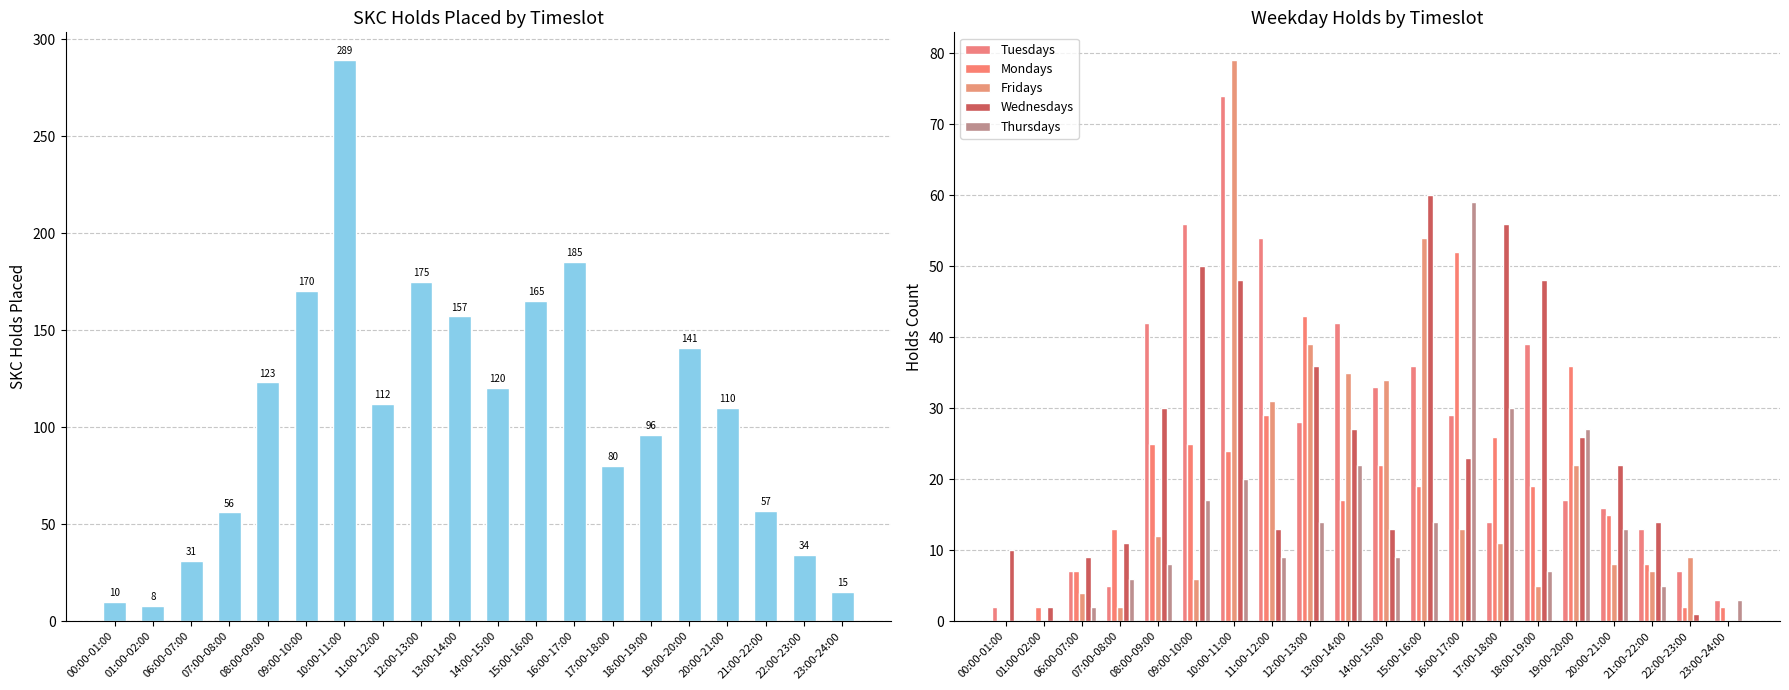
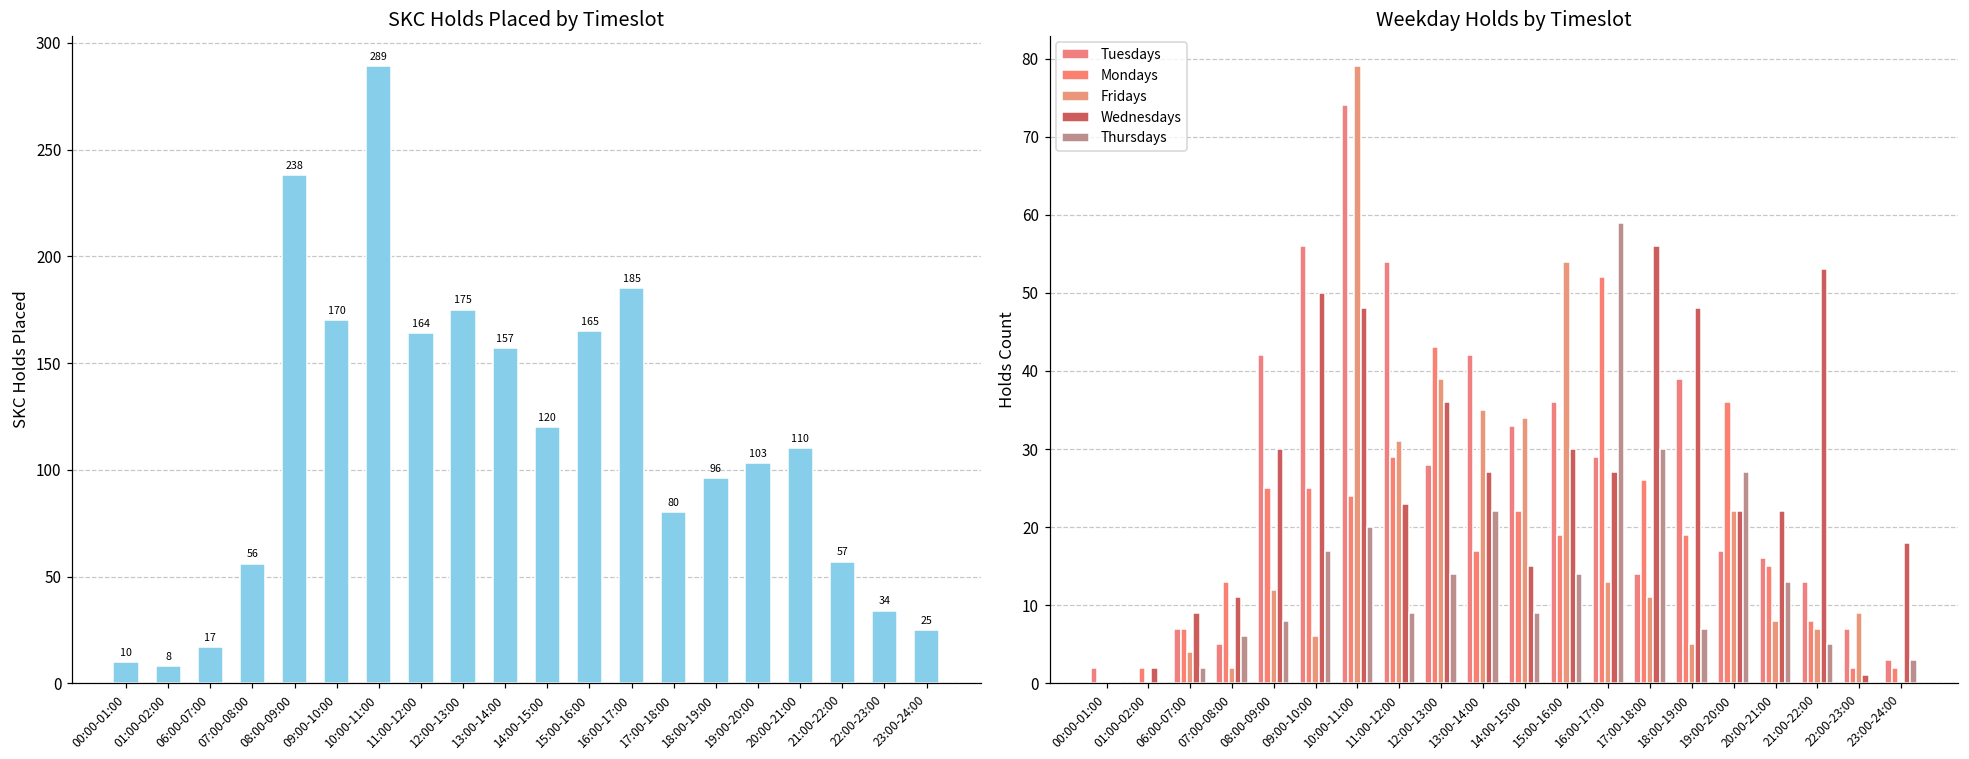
  {
    "SKC Holds Placed by Timeslot": {
      "00:00-01:00": 10,
      "01:00-02:00": 8,
-     "06:00-07:00": 31,
+     "06:00-07:00": 17,
      "07:00-08:00": 56,
-     "08:00-09:00": 123,
+     "08:00-09:00": 238,
      "09:00-10:00": 170,
      "10:00-11:00": 289,
-     "11:00-12:00": 112,
+     "11:00-12:00": 164,
      "12:00-13:00": 175,
      "13:00-14:00": 157,
      "14:00-15:00": 120,
      "15:00-16:00": 165,
      "16:00-17:00": 185,
      "17:00-18:00": 80,
      "18:00-19:00": 96,
-     "19:00-20:00": 141,
+     "19:00-20:00": 103,
      "20:00-21:00": 110,
      "21:00-22:00": 57,
      "22:00-23:00": 34,
-     "23:00-24:00": 15
+     "23:00-24:00": 25
    },
    "Weekday Holds by Timeslot": {
      "Wednesdays": {
-       "00:00-01:00": 10,
+       "00:00-01:00": 0,
        "01:00-02:00": 2,
        "06:00-07:00": 9,
        "07:00-08:00": 11,
        "08:00-09:00": 30,
        "09:00-10:00": 50,
        "10:00-11:00": 48,
-       "11:00-12:00": 13,
+       "11:00-12:00": 23,
        "12:00-13:00": 36,
        "13:00-14:00": 27,
-       "14:00-15:00": 13,
-       "15:00-16:00": 60,
-       "16:00-17:00": 23,
+       "14:00-15:00": 15,
+       "15:00-16:00": 30,
+       "16:00-17:00": 27,
        "17:00-18:00": 56,
        "18:00-19:00": 48,
-       "19:00-20:00": 26,
+       "19:00-20:00": 22,
        "20:00-21:00": 22,
-       "21:00-22:00": 14,
+       "21:00-22:00": 53,
        "22:00-23:00": 1,
-       "23:00-24:00": 0
+       "23:00-24:00": 18
      }
    }
  }
